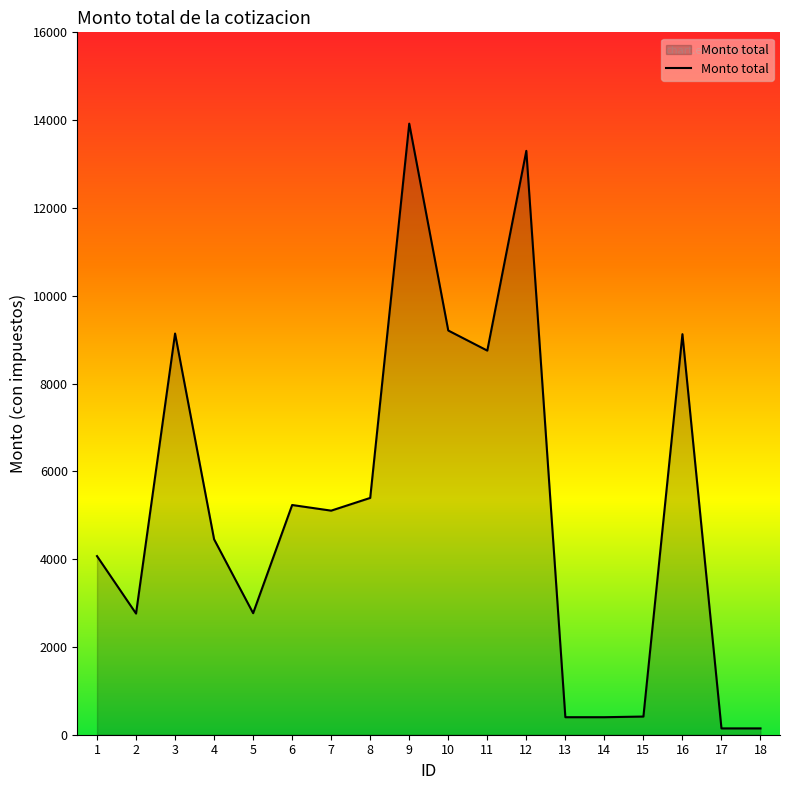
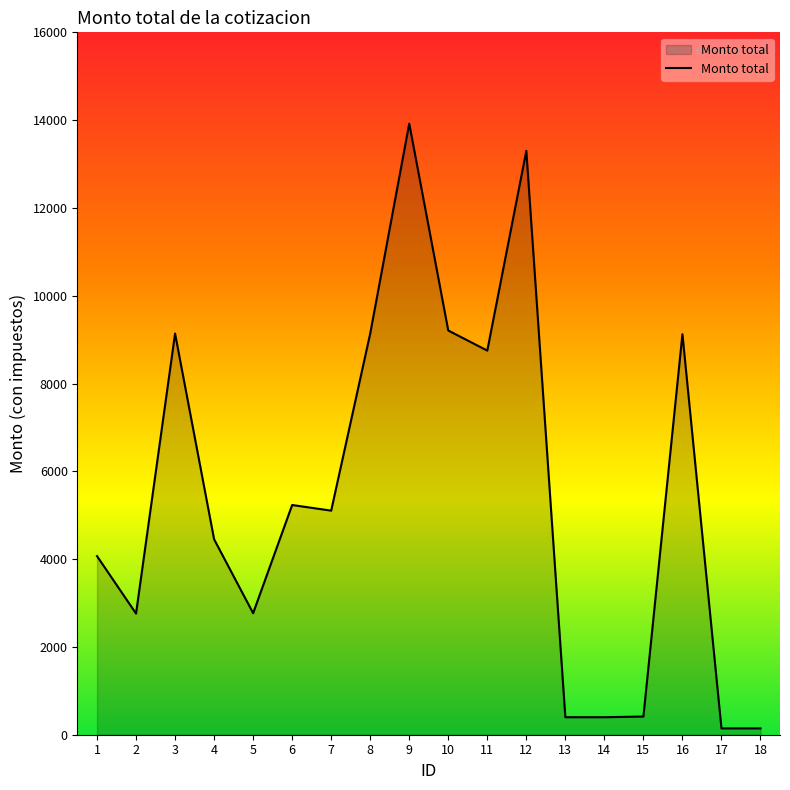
  {
    "1": 4100,
    "2": 2800,
    "3": 9100,
    "4": 4500,
    "5": 2800,
    "6": 5200,
    "7": 5100,
-   "8": 5400,
+   "8": 9100,
    "9": 13900,
    "10": 9200,
    "11": 8800,
    "12": 13300,
    "13": 400,
    "14": 400,
    "15": 400,
    "16": 9100,
    "17": 100,
    "18": 100
  }
